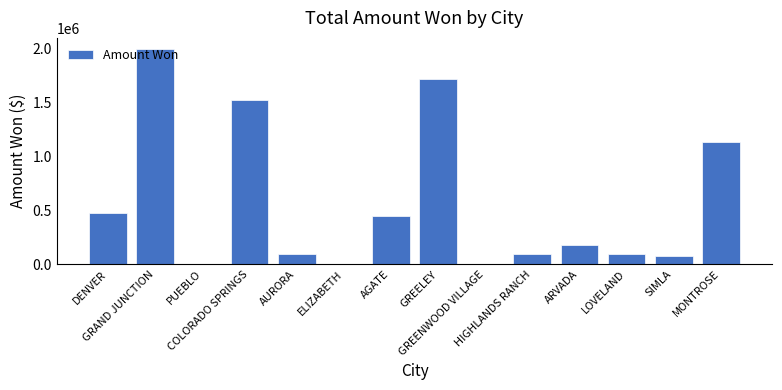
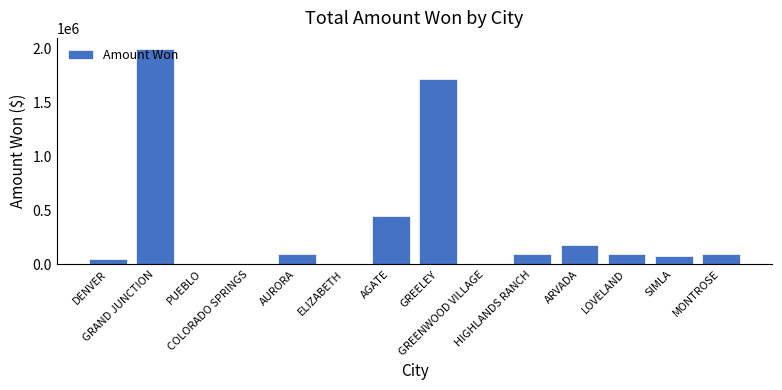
  {
-   "DENVER": 480000,
+   "DENVER": 50000,
    "GRAND JUNCTION": 2000000,
-   "COLORADO SPRINGS": 1520000,
+   "COLORADO SPRINGS": 0,
    "AURORA": 100000,
    "AGATE": 450000,
    "GREELEY": 1720000,
    "HIGHLANDS RANCH": 100000,
    "ARVADA": 180000,
    "LOVELAND": 100000,
    "SIMLA": 80000,
-   "MONTROSE": 1130000
+   "MONTROSE": 100000
  }
